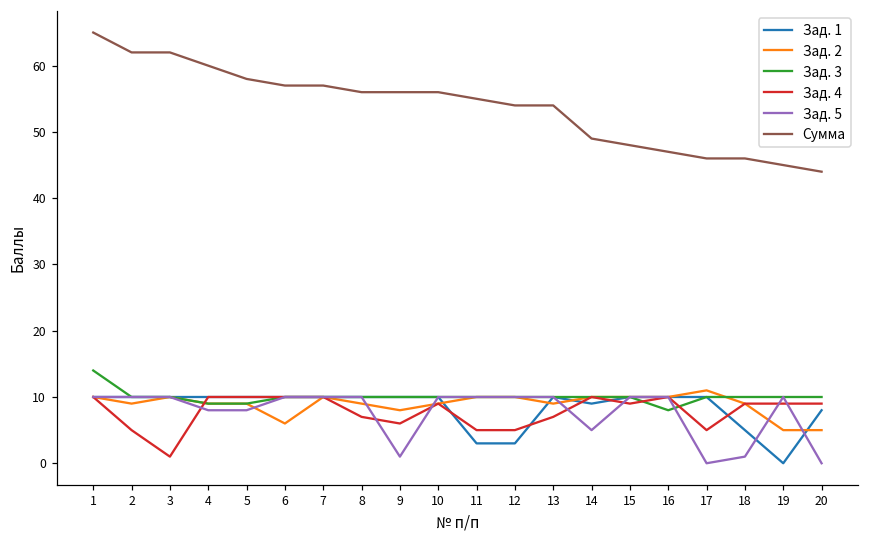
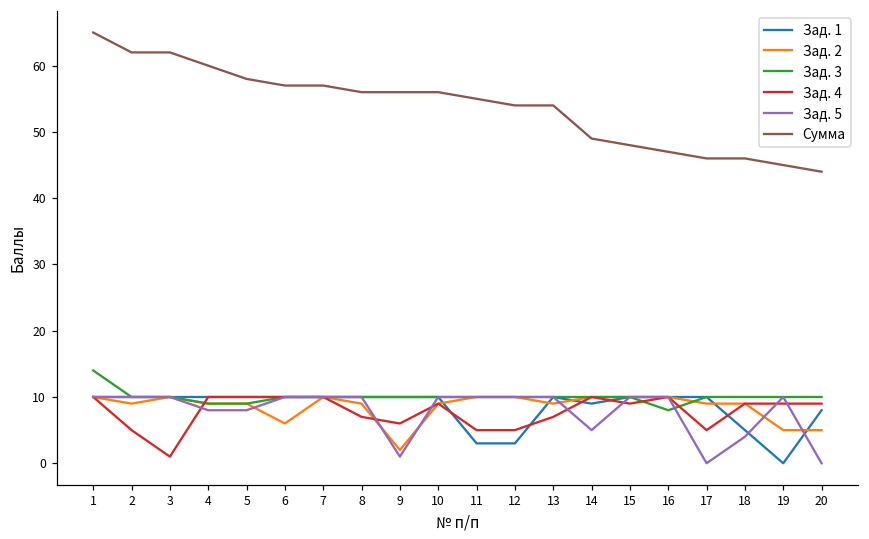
  {
    "Зад. 1": {
      "11": 3,
      "12": 3,
      "14": 9,
      "18": 5,
      "19": 0,
      "20": 8
    },
    "Зад. 2": {
      "2": 9,
      "6": 6,
      "8": 9,
-     "9": 8,
+     "9": 2,
      "13": 9,
-     "17": 11,
+     "17": 9,
      "19": 5,
      "20": 5
    },
    "Зад. 3": {
      "1": 14,
      "16": 8,
      "18": 10,
      "20": 10
    },
    "Зад. 4": {
      "2": 5,
      "3": 1,
      "8": 7,
      "9": 6,
      "11": 5,
      "12": 5,
      "13": 7,
      "15": 9,
      "17": 5,
      "19": 9,
      "20": 9
    },
    "Зад. 5": {
      "4": 8,
      "5": 8,
      "9": 1,
      "14": 5,
      "17": 0,
-     "18": 1,
+     "18": 4,
      "20": 0
    },
    "Сумма": {
      "1": 65,
      "2": 62,
      "3": 62,
      "4": 60,
      "5": 58,
      "6": 57,
      "7": 57,
      "8": 56,
      "9": 56,
      "10": 56,
      "11": 55,
      "12": 54,
      "13": 54,
      "14": 49,
      "15": 48,
      "16": 47,
      "17": 46,
      "18": 46,
      "19": 45,
      "20": 44
    }
  }
